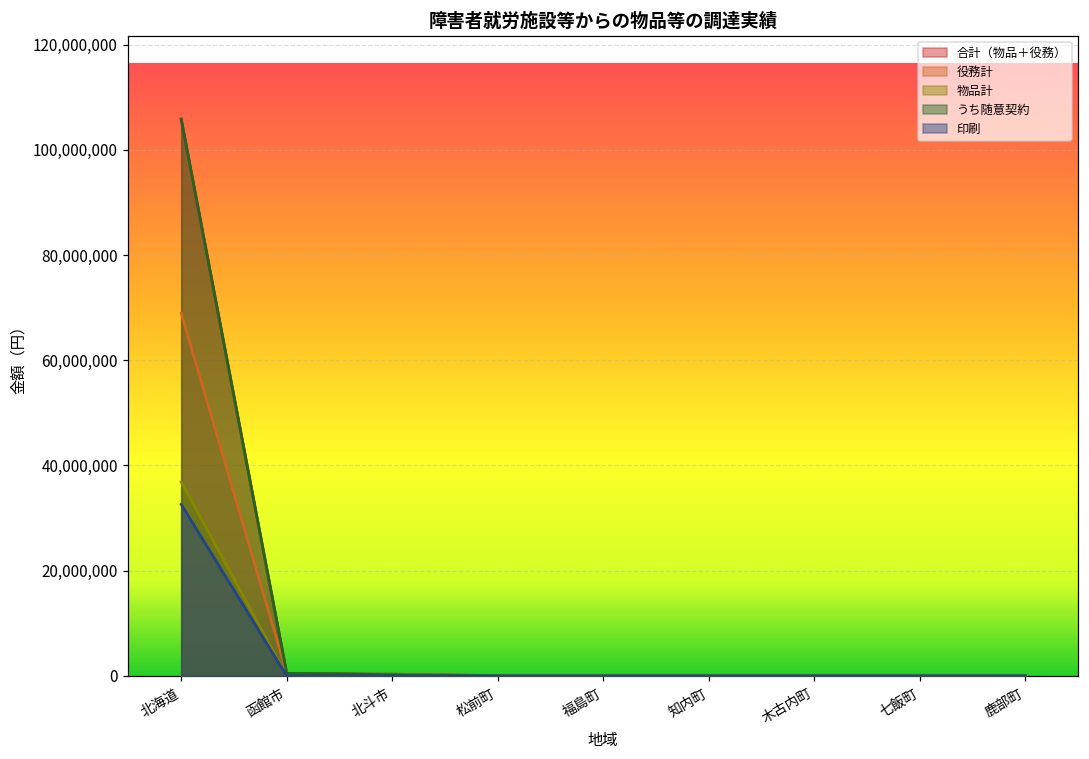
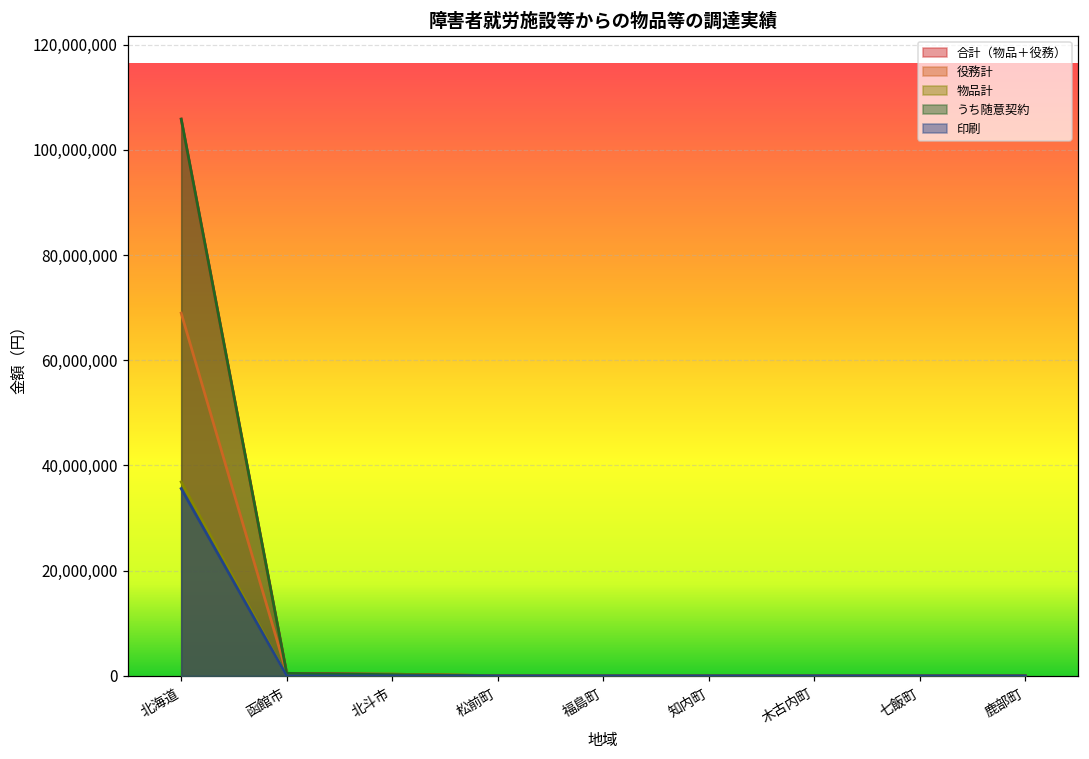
  {
    "うち随意契約": {
      "北海道": "106,000,000"
    },
    "印刷": {
-     "北海道": "33,000,000"
+     "北海道": "36,000,000"
    }
  }
